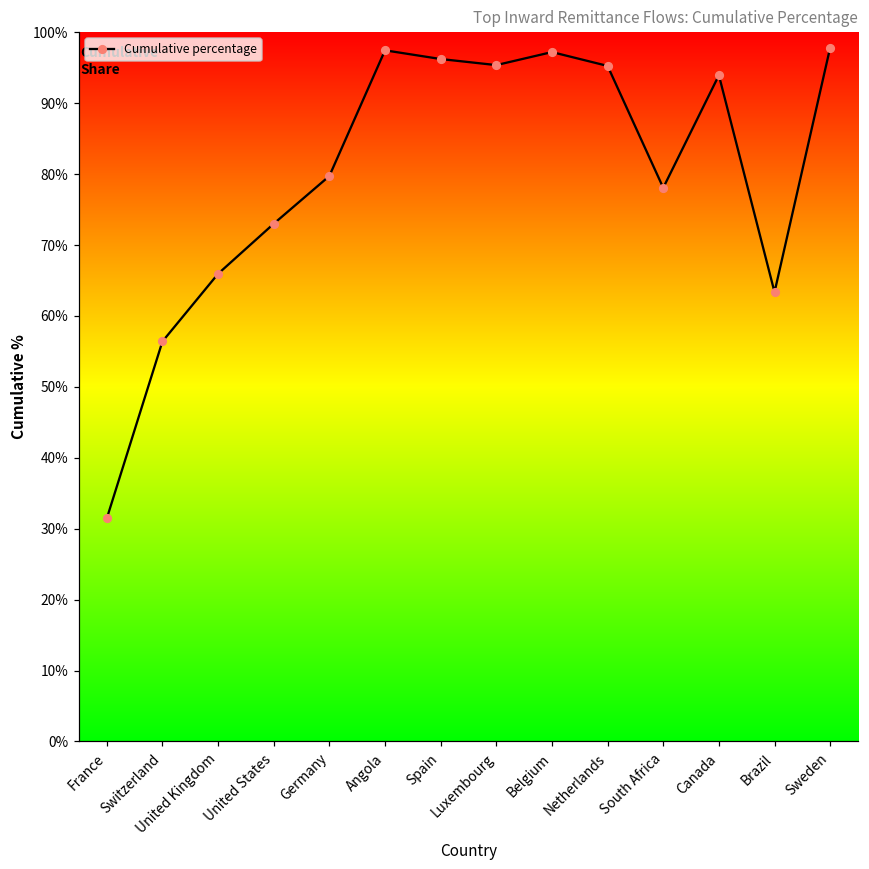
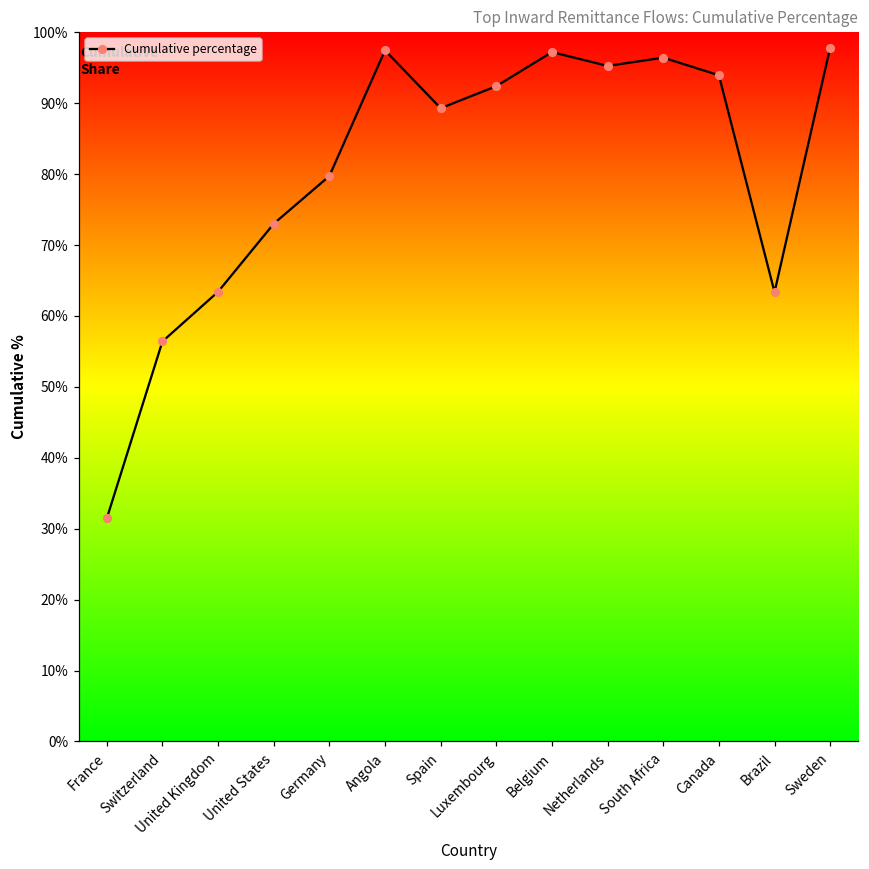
  {
    "France": "31%",
    "Switzerland": "56%",
-   "United Kingdom": "66%",
+   "United Kingdom": "63%",
    "United States": "73%",
    "Germany": "80%",
    "Angola": "97%",
-   "Spain": "96%",
-   "Luxembourg": "95%",
+   "Spain": "89%",
+   "Luxembourg": "92%",
    "Belgium": "97%",
    "Netherlands": "95%",
-   "South Africa": "78%",
+   "South Africa": "96%",
    "Canada": "94%",
    "Brazil": "63%",
    "Sweden": "98%"
  }
